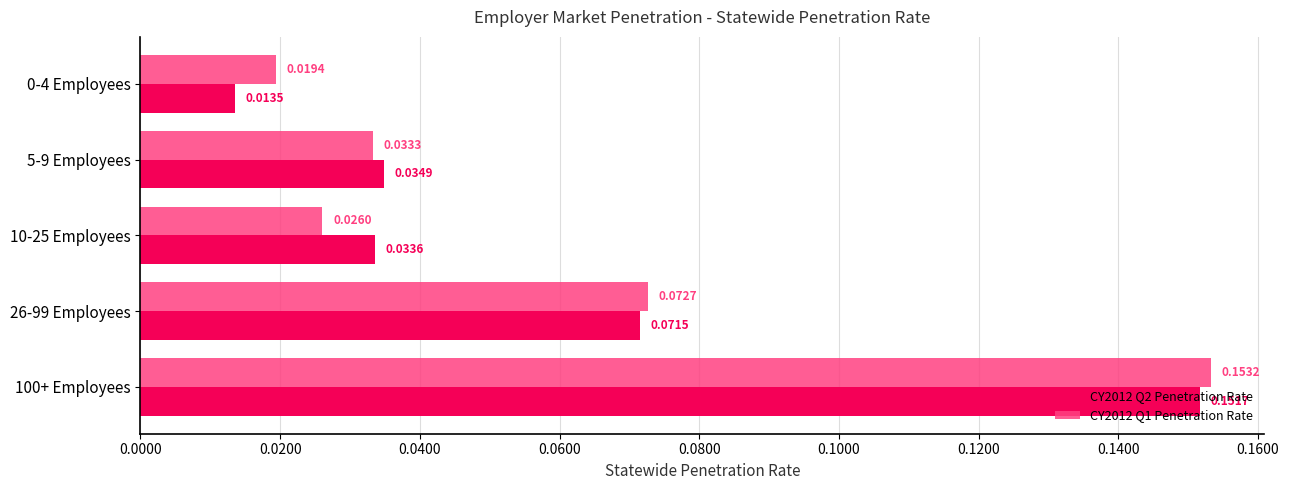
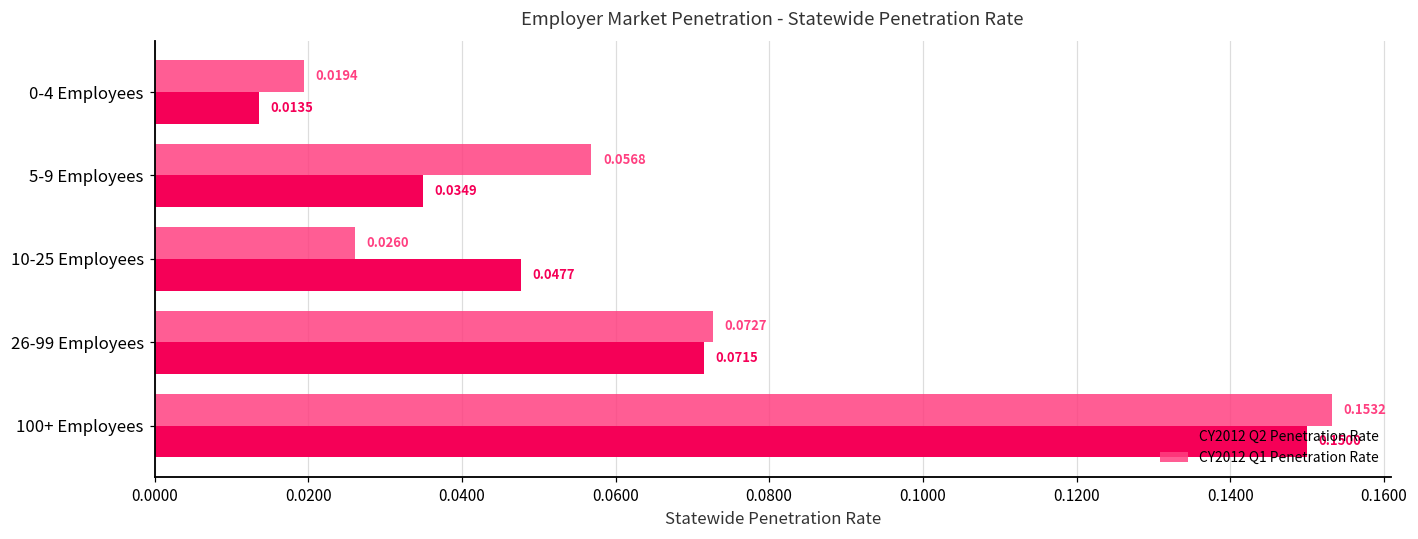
  {
    "CY2012 Q2 Penetration Rate": {
      "0-4 Employees": 0.0135,
      "5-9 Employees": 0.0349,
-     "10-25 Employees": 0.0336,
+     "10-25 Employees": 0.0477,
      "26-99 Employees": 0.0715,
-     "100+ Employees": 0.1517
+     "100+ Employees": 0.1500
    },
    "CY2012 Q1 Penetration Rate": {
      "0-4 Employees": 0.0194,
-     "5-9 Employees": 0.0333,
+     "5-9 Employees": 0.0568,
      "10-25 Employees": 0.0260,
      "26-99 Employees": 0.0727,
      "100+ Employees": 0.1532
    }
  }
